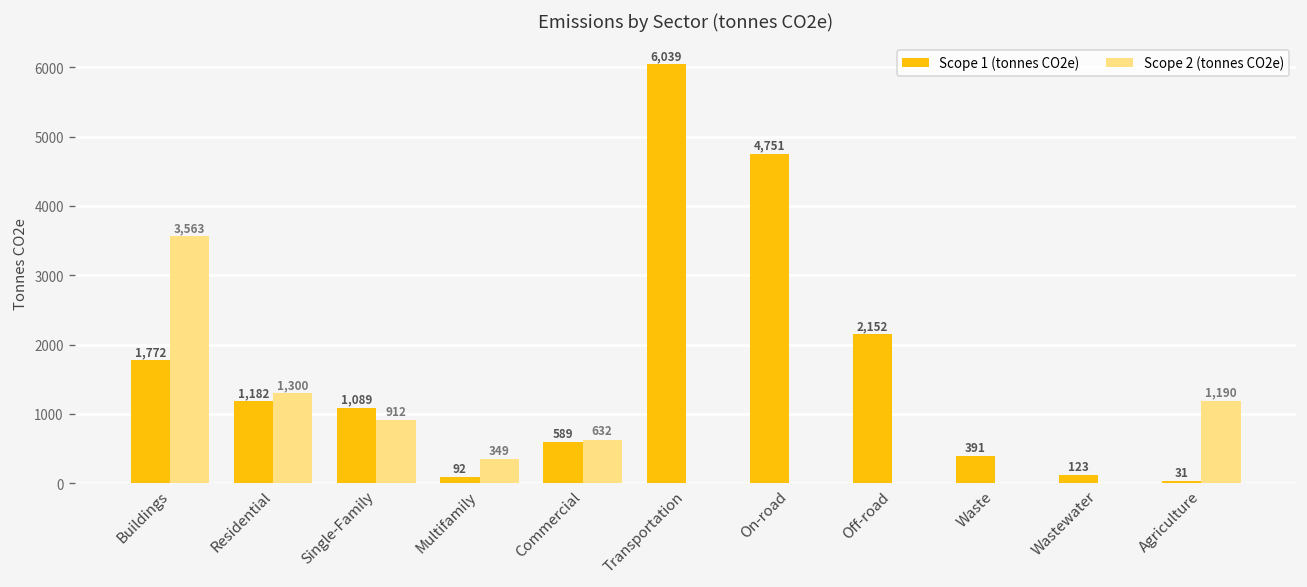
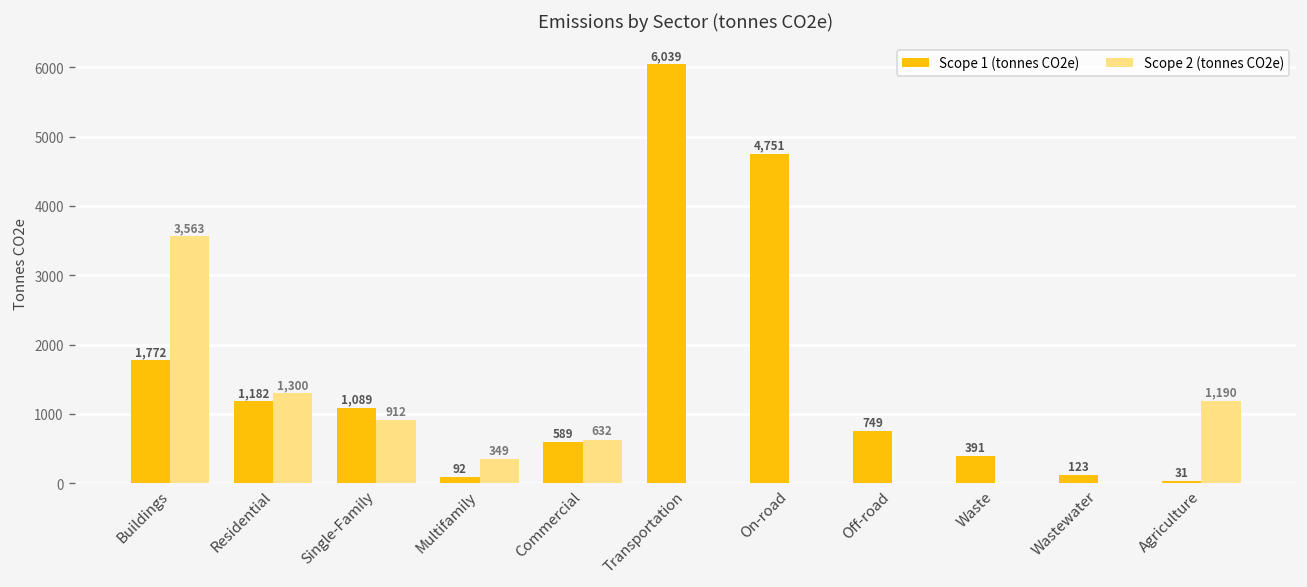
  {
    "Scope 1 (tonnes CO2e)": {
      "Buildings": "1,772",
      "Residential": "1,182",
      "Single-Family": "1,089",
      "Multifamily": "92",
      "Commercial": "589",
      "Transportation": "6,039",
      "On-road": "4,751",
-     "Off-road": "2,152",
+     "Off-road": "749",
      "Waste": "391",
      "Wastewater": "123",
      "Agriculture": "31"
    },
    "Scope 2 (tonnes CO2e)": {
      "Buildings": "3,563",
      "Residential": "1,300",
      "Single-Family": "912",
      "Multifamily": "349",
      "Commercial": "632",
      "Agriculture": "1,190"
    }
  }
